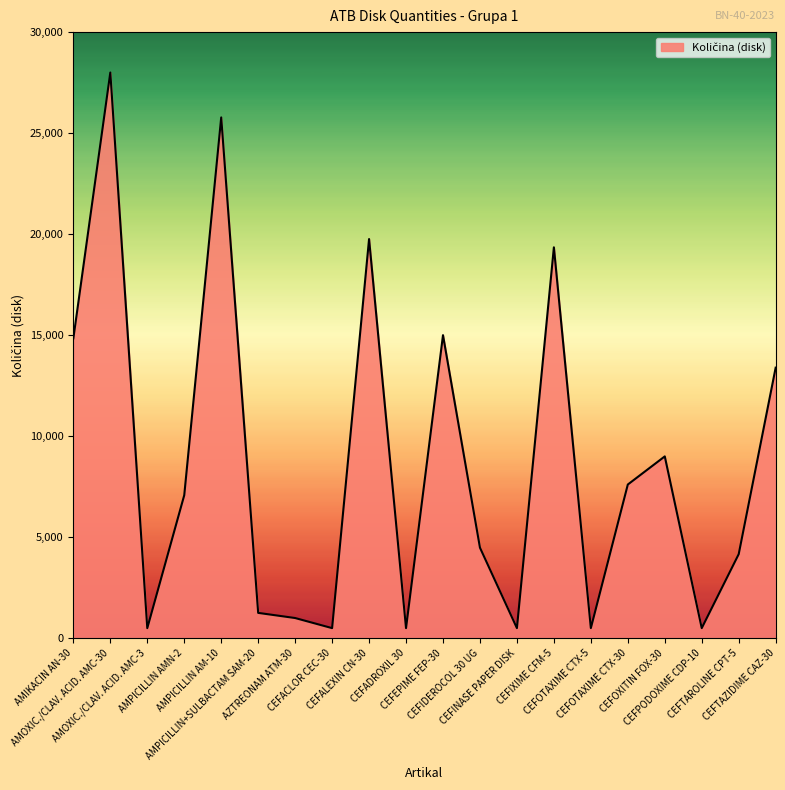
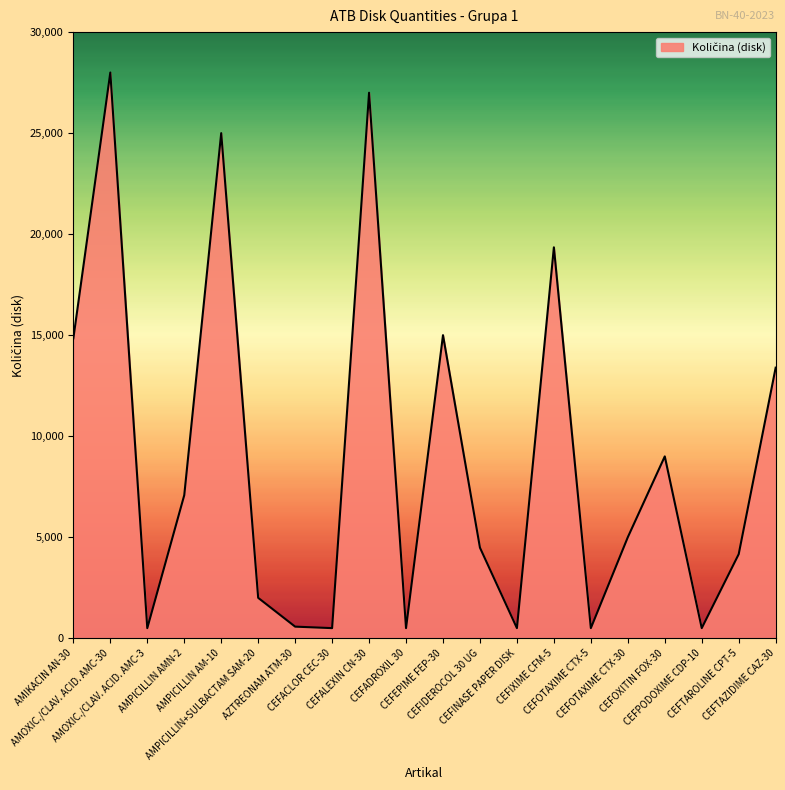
  {
    "AMIKACIN AN-30": "14,800",
    "AMOXIC./CLAV. ACID. AMC-30": "28,000",
    "AMOXIC./CLAV. ACID. AMC-3": "500",
    "AMPICILLIN AMN-2": "7,100",
-   "AMPICILLIN AM-10": "25,800",
-   "AMPICILLIN+SULBACTAM SAM-20": "1,300",
-   "AZTREONAM ATM-30": "1,000",
+   "AMPICILLIN AM-10": "25,000",
+   "AMPICILLIN+SULBACTAM SAM-20": "2,000",
+   "AZTREONAM ATM-30": "600",
    "CEFACLOR CEC-30": "500",
-   "CEFALEXIN CN-30": "19,800",
+   "CEFALEXIN CN-30": "27,000",
    "CEFADROXIL 30": "500",
    "CEFEPIME FEP-30": "15,000",
    "CEFIDEROCOL 30 UG": "4,500",
    "CEFINASE PAPER DISK": "500",
    "CEFIXIME CFM-5": "19,300",
    "CEFOTAXIME CTX-5": "500",
-   "CEFOTAXIME CTX-30": "7,600",
+   "CEFOTAXIME CTX-30": "5,000",
    "CEFOXITIN FOX-30": "9,000",
    "CEFPODOXIME CDP-10": "500",
    "CEFTAROLINE CPT-5": "4,200",
    "CEFTAZIDIME CAZ-30": "13,400"
  }
